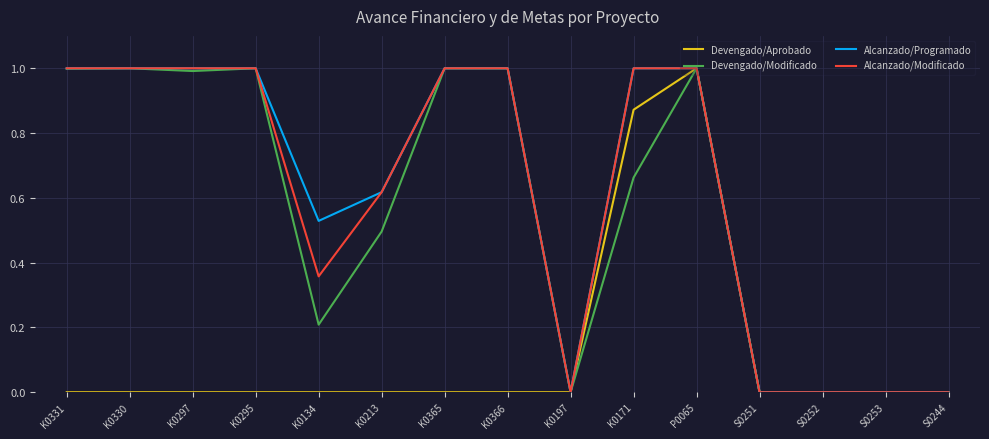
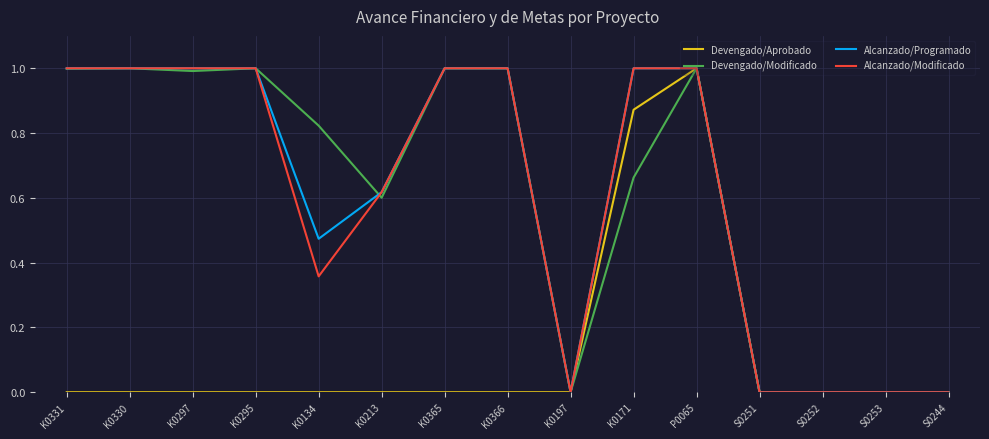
  {
    "Devengado/Aprobado": {
      "K0331": 0.00,
      "K0330": 0.00,
      "K0297": 0.00,
      "K0295": 0.00,
      "K0134": 0.00,
      "K0213": 0.00,
      "K0365": 0.00,
      "K0366": 0.00,
      "K0171": 0.87
    },
    "Devengado/Modificado": {
      "K0297": 0.99,
-     "K0134": 0.21,
-     "K0213": 0.50,
+     "K0134": 0.82,
+     "K0213": 0.60,
      "K0171": 0.66
    },
    "Alcanzado/Programado": {
-     "K0134": 0.53
+     "K0134": 0.47
    },
    "Alcanzado/Modificado": {
      "K0134": 0.36
    }
  }
